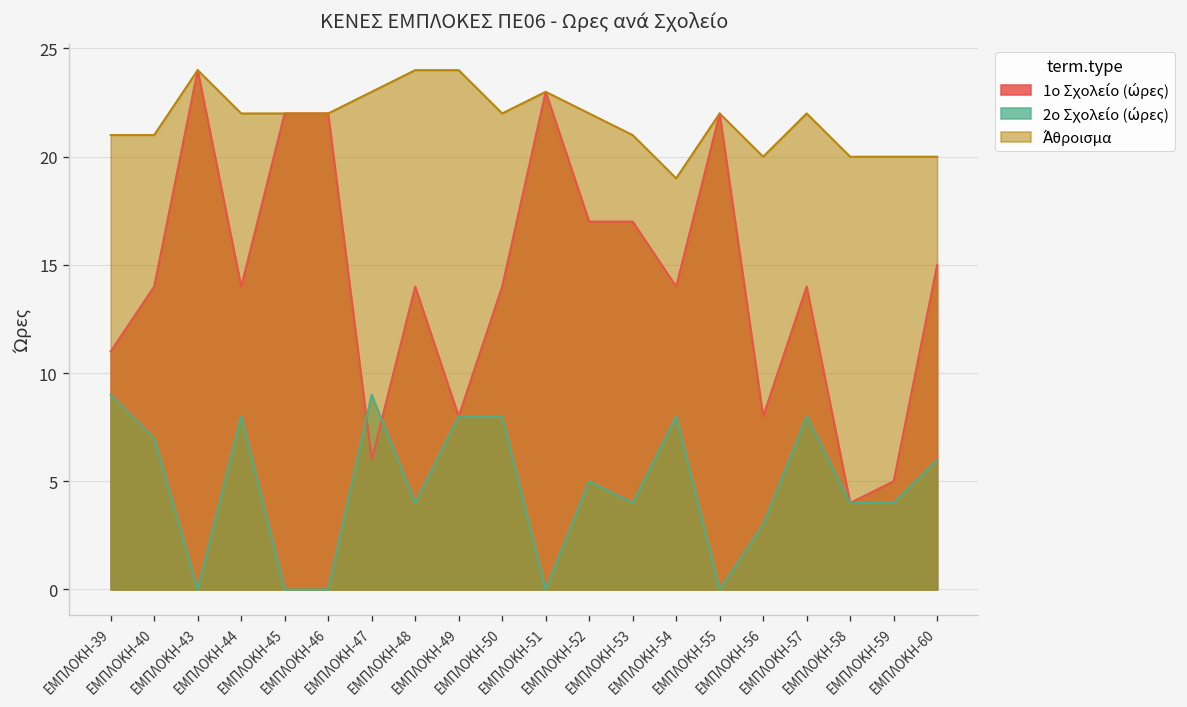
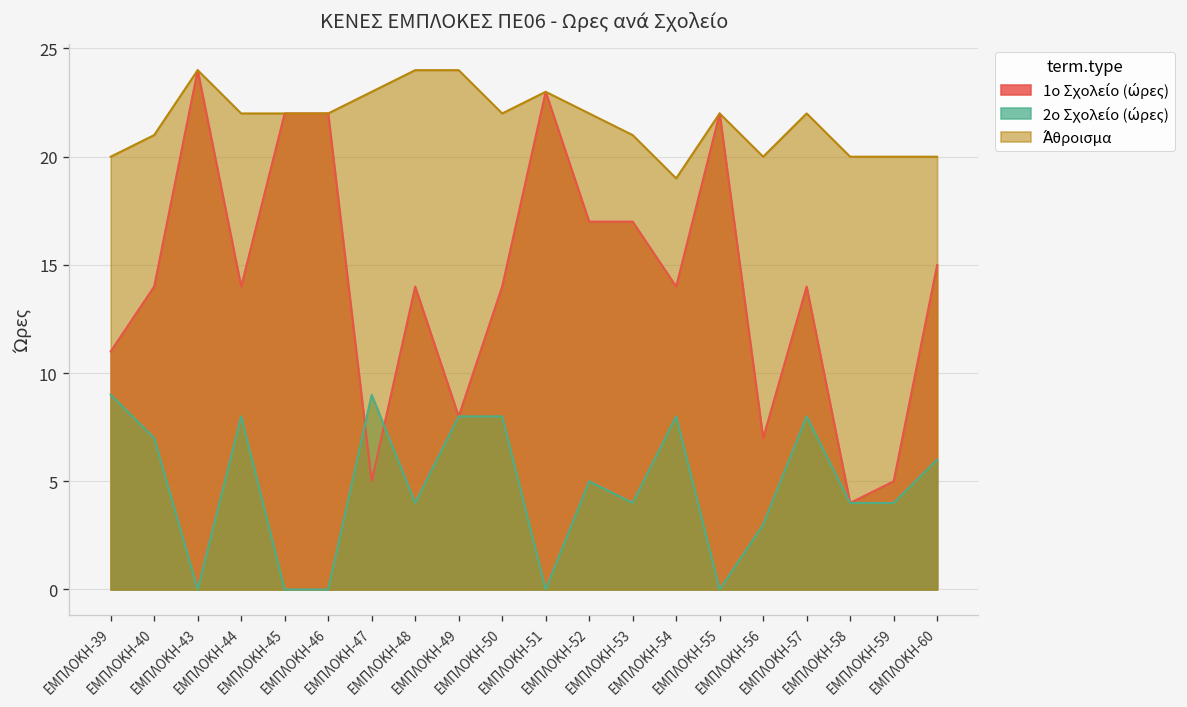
  {
    "1ο Σχολείο (ώρες)": {
      "ΕΜΠΛΟΚΗ-39": 11,
      "ΕΜΠΛΟΚΗ-40": 14,
      "ΕΜΠΛΟΚΗ-44": 14,
-     "ΕΜΠΛΟΚΗ-47": 6,
+     "ΕΜΠΛΟΚΗ-47": 5,
      "ΕΜΠΛΟΚΗ-48": 14,
      "ΕΜΠΛΟΚΗ-50": 14,
      "ΕΜΠΛΟΚΗ-52": 17,
      "ΕΜΠΛΟΚΗ-53": 17,
      "ΕΜΠΛΟΚΗ-54": 14,
-     "ΕΜΠΛΟΚΗ-56": 8,
+     "ΕΜΠΛΟΚΗ-56": 7,
      "ΕΜΠΛΟΚΗ-57": 14,
      "ΕΜΠΛΟΚΗ-59": 5,
      "ΕΜΠΛΟΚΗ-60": 15
    },
    "2ο Σχολείο (ώρες)": {
      "ΕΜΠΛΟΚΗ-39": 9,
      "ΕΜΠΛΟΚΗ-40": 7,
      "ΕΜΠΛΟΚΗ-43": 0,
      "ΕΜΠΛΟΚΗ-44": 8,
      "ΕΜΠΛΟΚΗ-45": 0,
      "ΕΜΠΛΟΚΗ-46": 0,
      "ΕΜΠΛΟΚΗ-47": 9,
      "ΕΜΠΛΟΚΗ-48": 4,
      "ΕΜΠΛΟΚΗ-50": 8,
      "ΕΜΠΛΟΚΗ-51": 0,
      "ΕΜΠΛΟΚΗ-52": 5,
      "ΕΜΠΛΟΚΗ-53": 4,
      "ΕΜΠΛΟΚΗ-54": 8,
      "ΕΜΠΛΟΚΗ-55": 0,
      "ΕΜΠΛΟΚΗ-56": 3,
      "ΕΜΠΛΟΚΗ-57": 8,
      "ΕΜΠΛΟΚΗ-59": 4,
      "ΕΜΠΛΟΚΗ-60": 6
    },
    "Άθροισμα": {
-     "ΕΜΠΛΟΚΗ-39": 21,
+     "ΕΜΠΛΟΚΗ-39": 20,
      "ΕΜΠΛΟΚΗ-40": 21,
      "ΕΜΠΛΟΚΗ-44": 22,
      "ΕΜΠΛΟΚΗ-47": 23,
      "ΕΜΠΛΟΚΗ-48": 24,
      "ΕΜΠΛΟΚΗ-49": 24,
      "ΕΜΠΛΟΚΗ-50": 22,
      "ΕΜΠΛΟΚΗ-52": 22,
      "ΕΜΠΛΟΚΗ-53": 21,
      "ΕΜΠΛΟΚΗ-54": 19,
      "ΕΜΠΛΟΚΗ-56": 20,
      "ΕΜΠΛΟΚΗ-57": 22,
      "ΕΜΠΛΟΚΗ-58": 20,
      "ΕΜΠΛΟΚΗ-59": 20,
      "ΕΜΠΛΟΚΗ-60": 20
    }
  }
